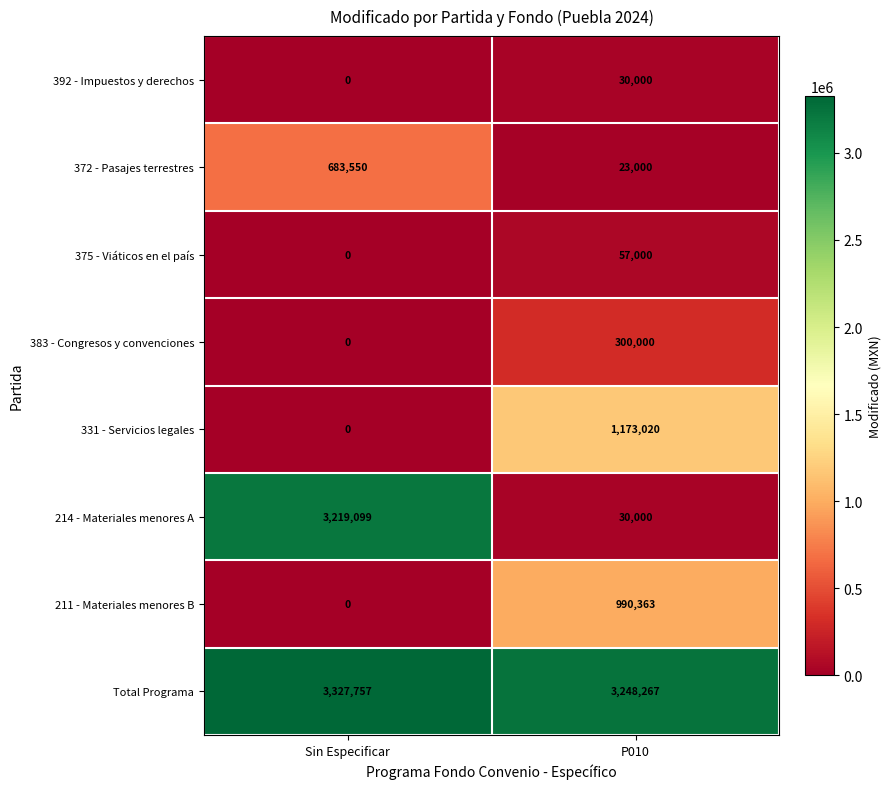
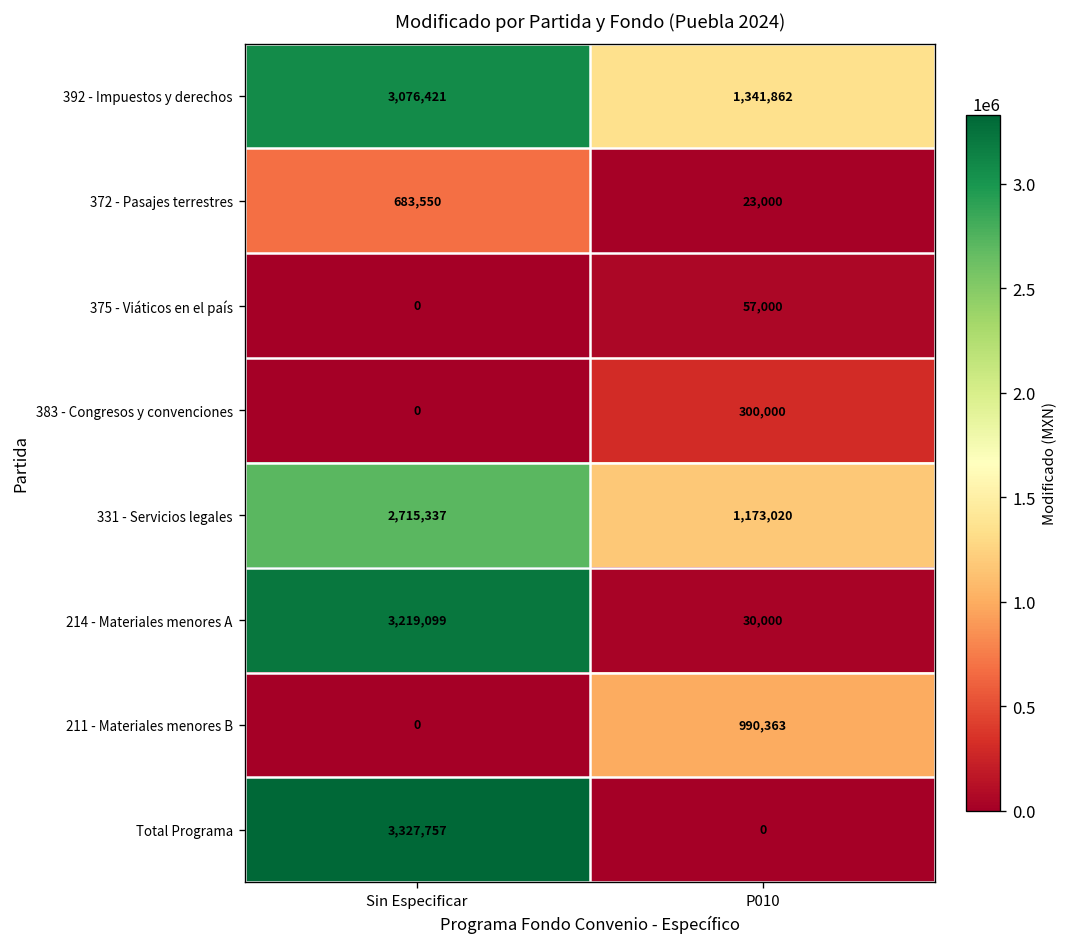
  {
    "392 - Impuestos y derechos": {
-     "Sin Especificar": "0",
-     "P010": "30,000"
+     "Sin Especificar": "3,076,421",
+     "P010": "1,341,862"
    },
    "372 - Pasajes terrestres": {
      "Sin Especificar": "683,550",
      "P010": "23,000"
    },
    "375 - Viáticos en el país": {
      "Sin Especificar": "0",
      "P010": "57,000"
    },
    "383 - Congresos y convenciones": {
      "Sin Especificar": "0",
      "P010": "300,000"
    },
    "331 - Servicios legales": {
-     "Sin Especificar": "0",
+     "Sin Especificar": "2,715,337",
      "P010": "1,173,020"
    },
    "214 - Materiales menores A": {
      "Sin Especificar": "3,219,099",
      "P010": "30,000"
    },
    "211 - Materiales menores B": {
      "Sin Especificar": "0",
      "P010": "990,363"
    },
    "Total Programa": {
      "Sin Especificar": "3,327,757",
-     "P010": "3,248,267"
+     "P010": "0"
    }
  }
